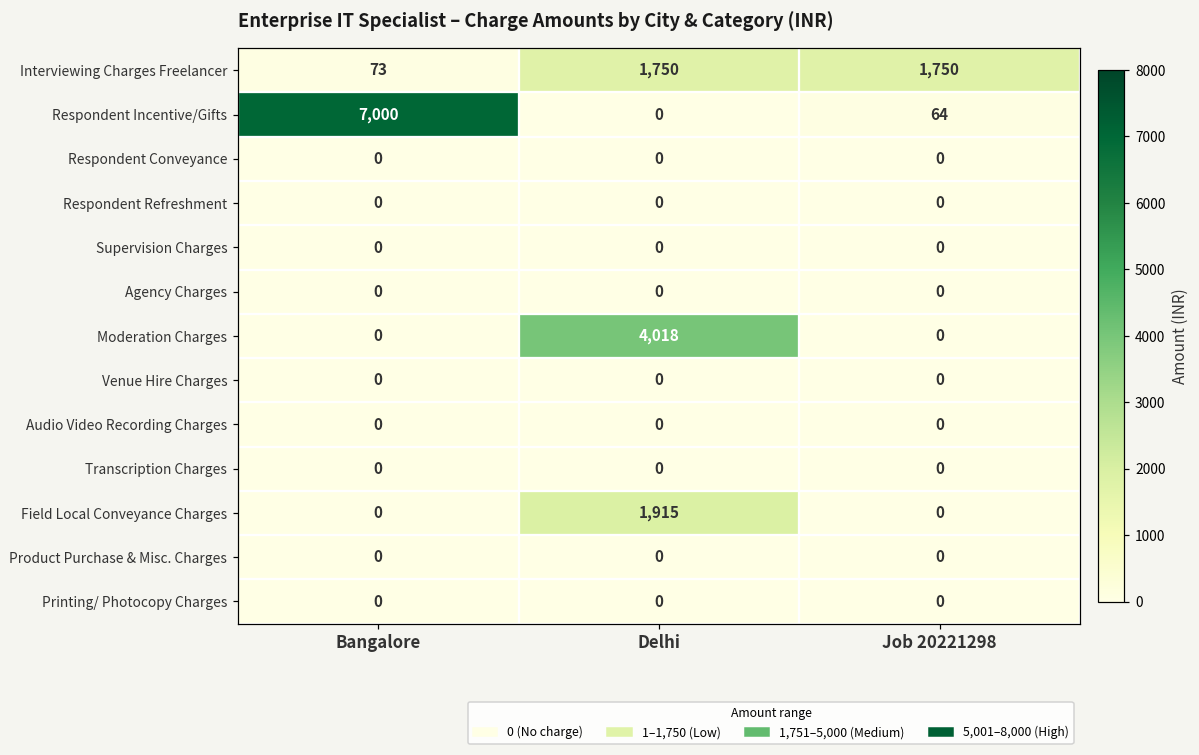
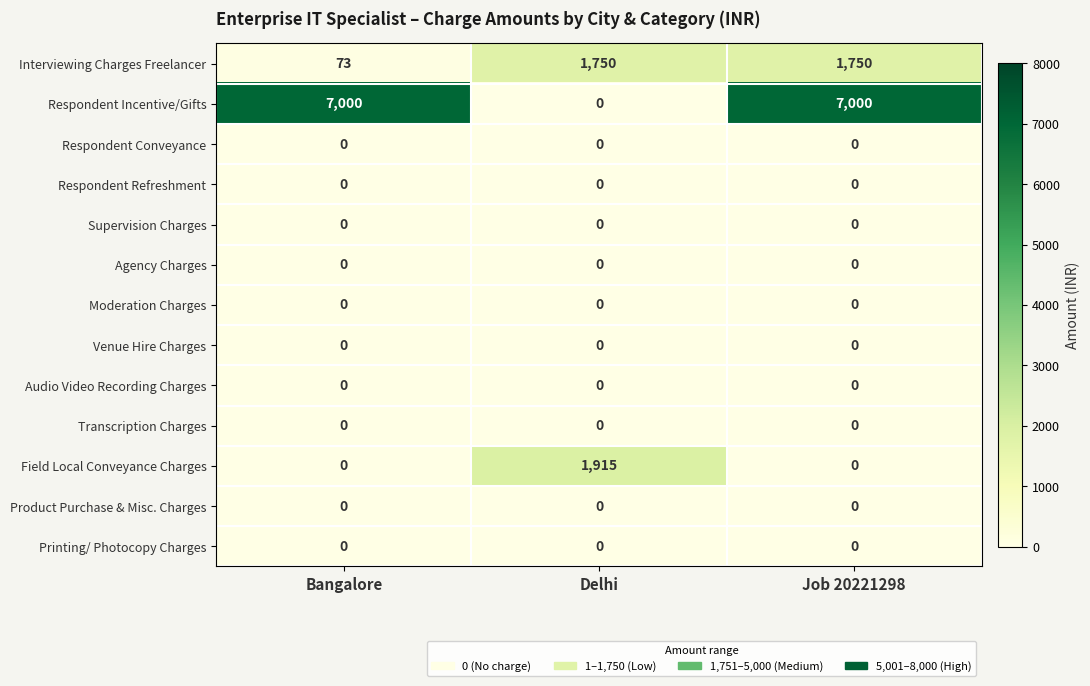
  {
    "Interviewing Charges Freelancer": {
      "Bangalore": "73",
      "Delhi": "1,750",
      "Job 20221298": "1,750"
    },
    "Respondent Incentive/Gifts": {
      "Bangalore": "7,000",
      "Delhi": "0",
-     "Job 20221298": "64"
+     "Job 20221298": "7,000"
    },
    "Respondent Conveyance": {
      "Bangalore": "0",
      "Delhi": "0",
      "Job 20221298": "0"
    },
    "Respondent Refreshment": {
      "Bangalore": "0",
      "Delhi": "0",
      "Job 20221298": "0"
    },
    "Supervision Charges": {
      "Bangalore": "0",
      "Delhi": "0",
      "Job 20221298": "0"
    },
    "Agency Charges": {
      "Bangalore": "0",
      "Delhi": "0",
      "Job 20221298": "0"
    },
    "Moderation Charges": {
      "Bangalore": "0",
-     "Delhi": "4,018",
+     "Delhi": "0",
      "Job 20221298": "0"
    },
    "Venue Hire Charges": {
      "Bangalore": "0",
      "Delhi": "0",
      "Job 20221298": "0"
    },
    "Audio Video Recording Charges": {
      "Bangalore": "0",
      "Delhi": "0",
      "Job 20221298": "0"
    },
    "Transcription Charges": {
      "Bangalore": "0",
      "Delhi": "0",
      "Job 20221298": "0"
    },
    "Field Local Conveyance Charges": {
      "Bangalore": "0",
      "Delhi": "1,915",
      "Job 20221298": "0"
    },
    "Product Purchase & Misc. Charges": {
      "Bangalore": "0",
      "Delhi": "0",
      "Job 20221298": "0"
    },
    "Printing/ Photocopy Charges": {
      "Bangalore": "0",
      "Delhi": "0",
      "Job 20221298": "0"
    }
  }
